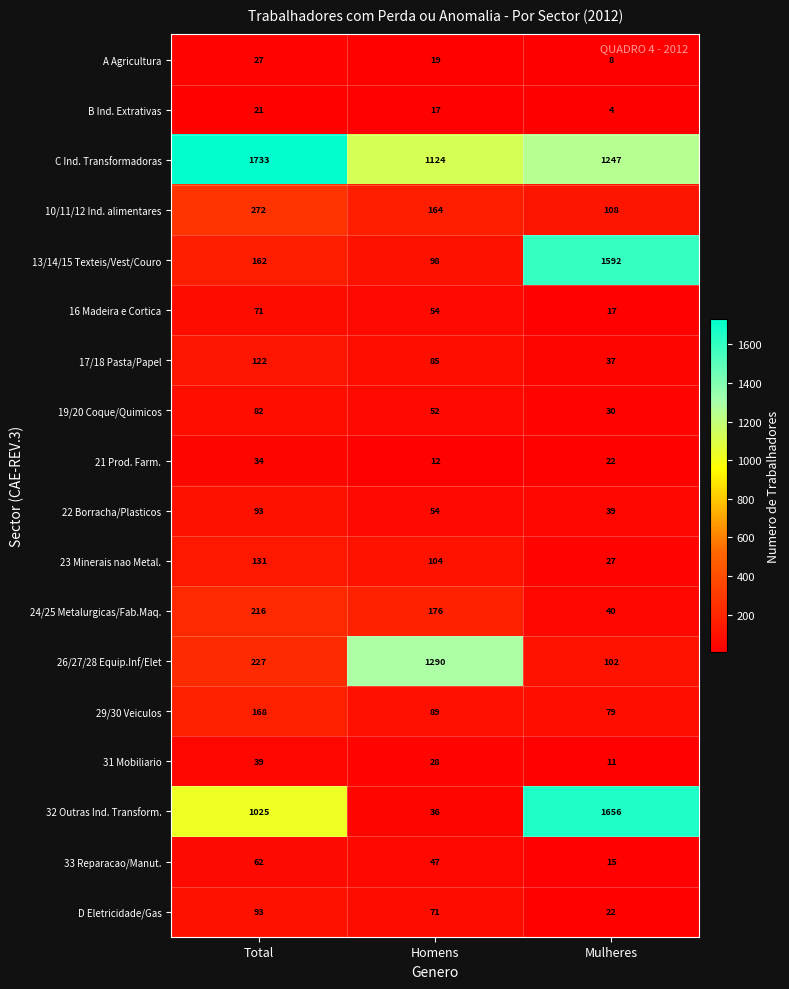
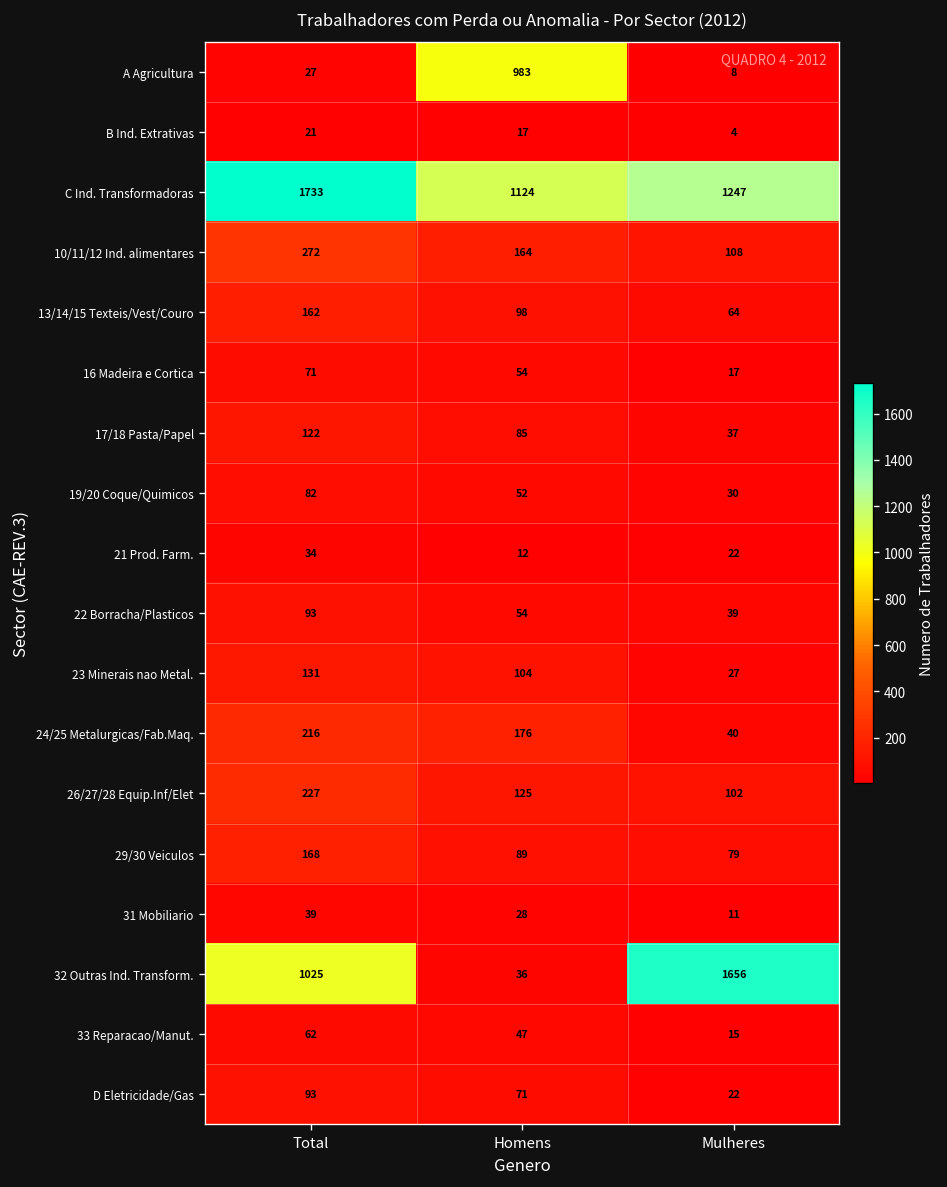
  {
    "A Agricultura": {
      "Total": 27,
-     "Homens": 19
+     "Homens": 983
    },
    "B Ind. Extrativas": {
      "Total": 21,
      "Homens": 17,
      "Mulheres": 4
    },
    "C Ind. Transformadoras": {
      "Total": 1733,
      "Homens": 1124,
      "Mulheres": 1247
    },
    "10/11/12 Ind. alimentares": {
      "Total": 272,
      "Homens": 164,
      "Mulheres": 108
    },
    "13/14/15 Texteis/Vest/Couro": {
      "Total": 162,
      "Homens": 98,
-     "Mulheres": 1592
+     "Mulheres": 64
    },
    "16 Madeira e Cortica": {
      "Total": 71,
      "Homens": 54,
      "Mulheres": 17
    },
    "17/18 Pasta/Papel": {
      "Total": 122,
      "Homens": 85,
      "Mulheres": 37
    },
    "19/20 Coque/Quimicos": {
      "Total": 82,
      "Homens": 52,
      "Mulheres": 30
    },
    "21 Prod. Farm.": {
      "Total": 34,
      "Homens": 12,
      "Mulheres": 22
    },
    "22 Borracha/Plasticos": {
      "Total": 93,
      "Homens": 54,
      "Mulheres": 39
    },
    "23 Minerais nao Metal.": {
      "Total": 131,
      "Homens": 104,
      "Mulheres": 27
    },
    "24/25 Metalurgicas/Fab.Maq.": {
      "Total": 216,
      "Homens": 176,
      "Mulheres": 40
    },
    "26/27/28 Equip.Inf/Elet": {
      "Total": 227,
-     "Homens": 1290,
+     "Homens": 125,
      "Mulheres": 102
    },
    "29/30 Veiculos": {
      "Total": 168,
      "Homens": 89,
      "Mulheres": 79
    },
    "31 Mobiliario": {
      "Total": 39,
      "Homens": 28,
      "Mulheres": 11
    },
    "32 Outras Ind. Transform.": {
      "Total": 1025,
      "Homens": 36,
      "Mulheres": 1656
    },
    "33 Reparacao/Manut.": {
      "Total": 62,
      "Homens": 47,
      "Mulheres": 15
    },
    "D Eletricidade/Gas": {
      "Total": 93,
      "Homens": 71,
      "Mulheres": 22
    }
  }
